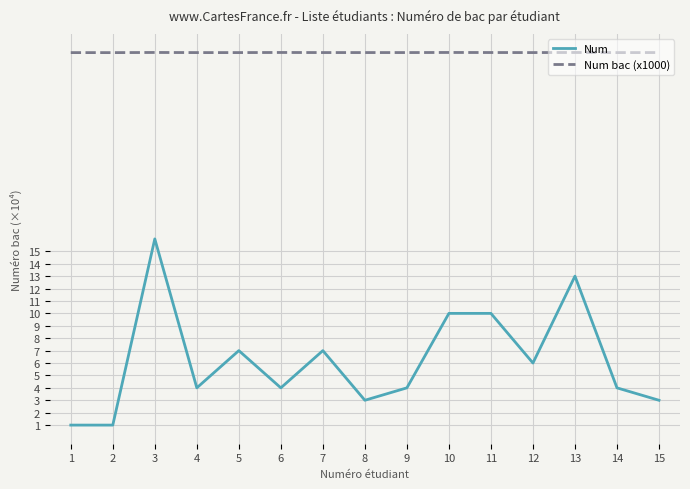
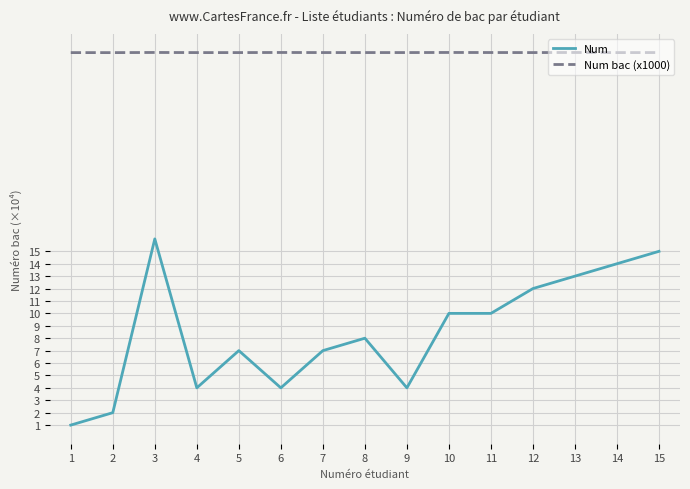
  {
    "Num": {
      "1": 1,
-     "2": 1,
+     "2": 2,
      "3": 16,
      "4": 4,
      "5": 7,
      "6": 4,
      "7": 7,
-     "8": 3,
+     "8": 8,
      "9": 4,
      "10": 10,
      "11": 10,
-     "12": 6,
+     "12": 12,
      "13": 13,
-     "14": 4,
-     "15": 3
+     "14": 14,
+     "15": 15
    },
    "Num bac (x1000)": {
      "1": 31,
      "2": 31,
      "3": 31,
      "4": 31,
      "5": 31,
      "6": 31,
      "7": 31,
      "8": 31,
      "9": 31,
      "10": 31,
      "11": 31,
      "12": 31
    }
  }
